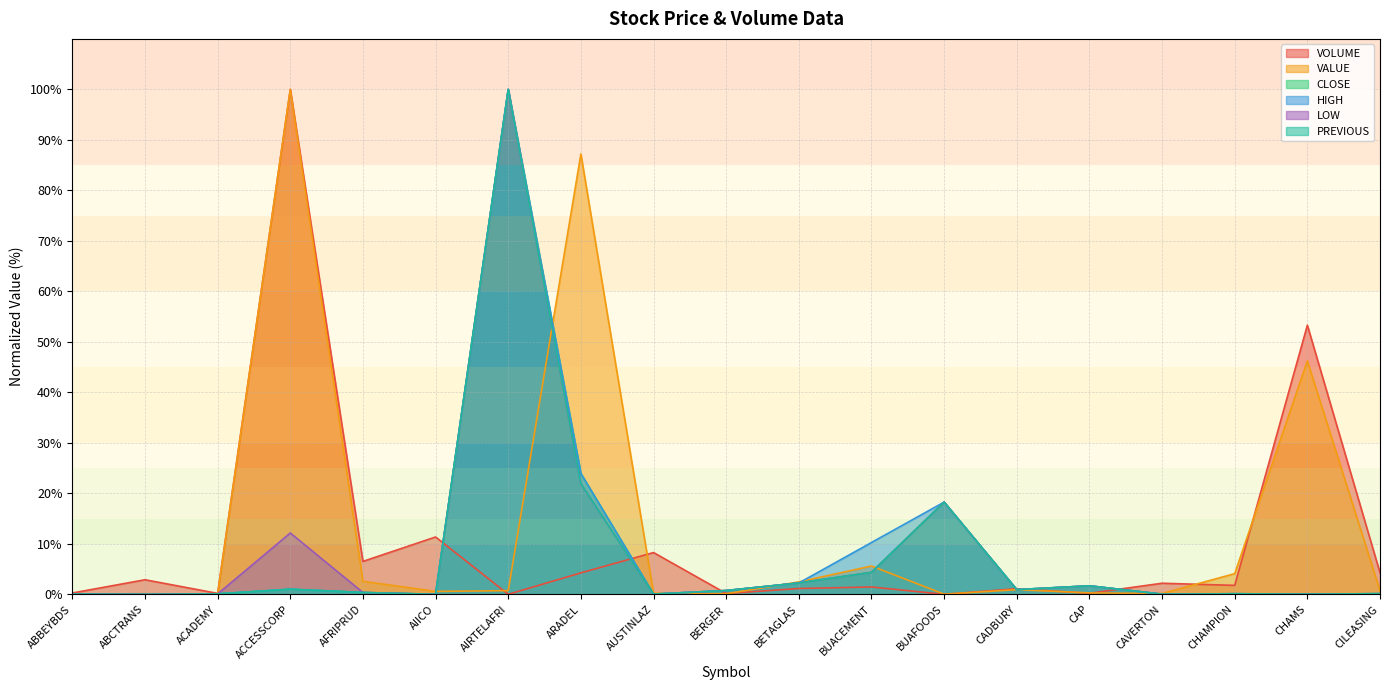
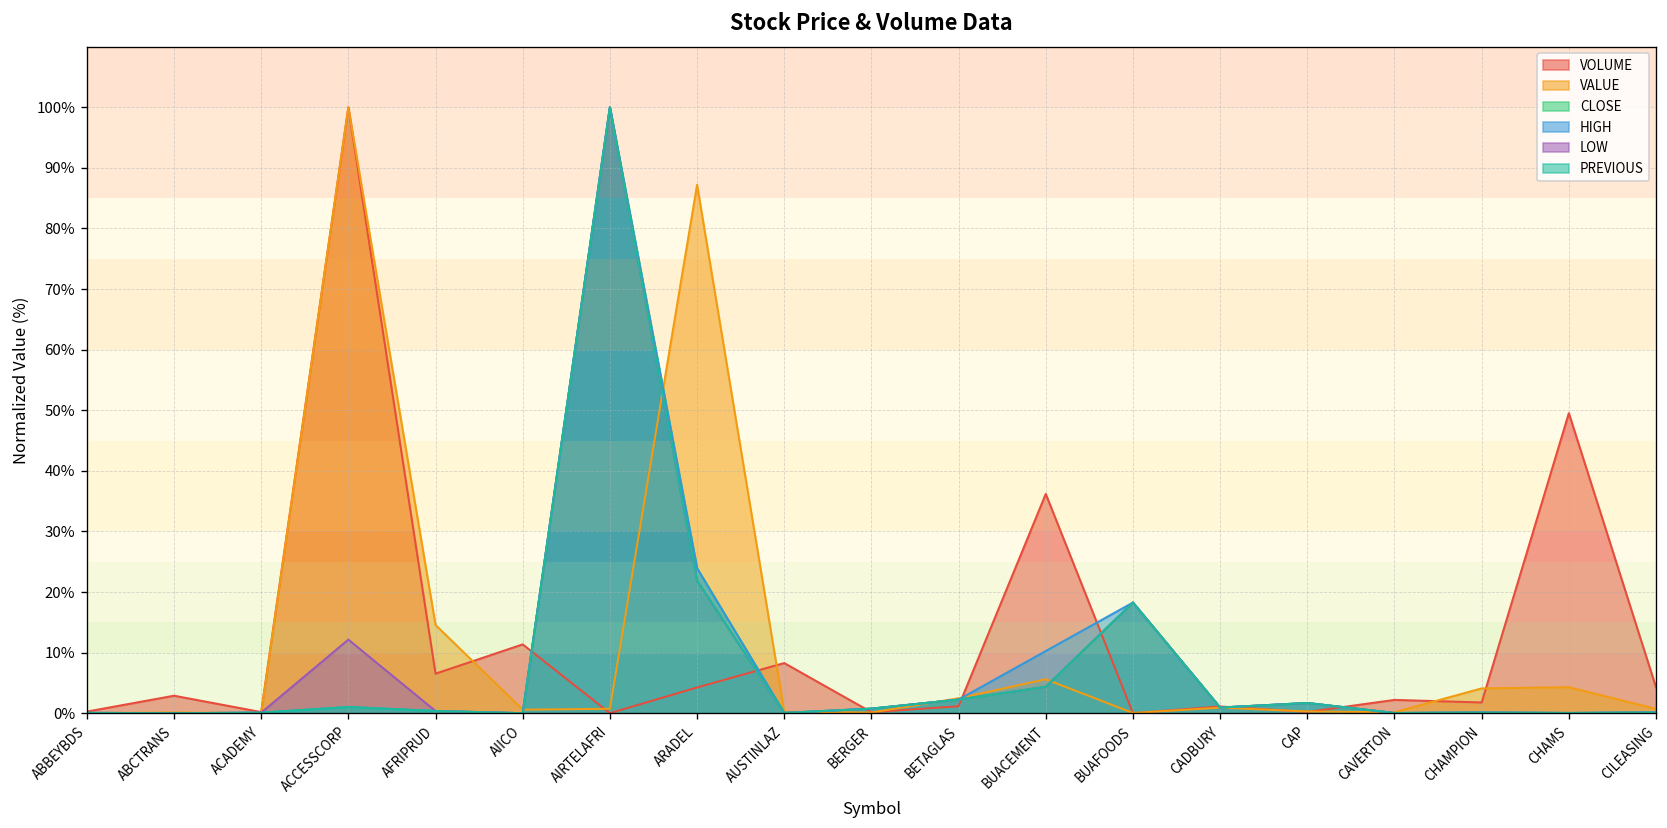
  {
    "VOLUME": {
      "ABCTRANS": "3%",
      "AFRIPRUD": "7%",
      "AIICO": "11%",
      "AIRTELAFRI": "0%",
      "ARADEL": "4%",
      "AUSTINLAZ": "8%",
      "BETAGLAS": "1%",
-     "BUACEMENT": "1%",
+     "BUACEMENT": "36%",
      "CAVERTON": "2%",
      "CHAMPION": "2%",
-     "CHAMS": "53%",
+     "CHAMS": "50%",
      "CILEASING": "4%"
    },
    "VALUE": {
-     "AFRIPRUD": "3%",
+     "AFRIPRUD": "15%",
      "AIICO": "1%",
      "AIRTELAFRI": "1%",
      "ARADEL": "87%",
      "BUACEMENT": "6%",
      "CHAMPION": "4%",
-     "CHAMS": "46%",
+     "CHAMS": "4%",
      "CILEASING": "1%"
    },
    "HIGH": {
      "BUACEMENT": "10%"
    },
    "LOW": {
      "ACCESSCORP": "12%"
    }
  }
